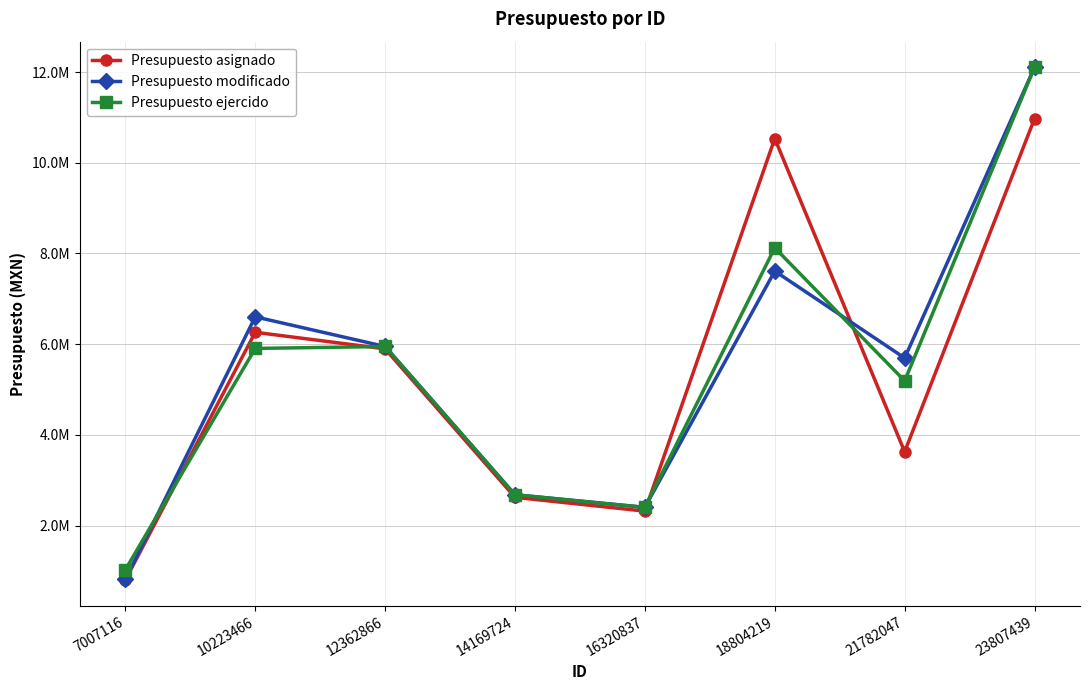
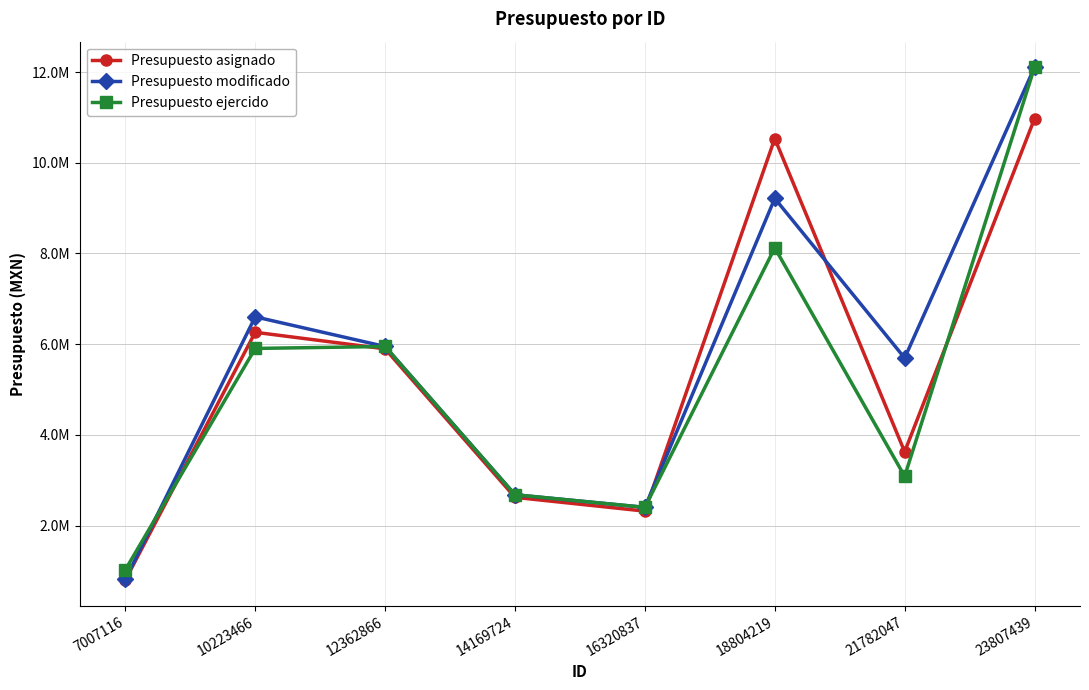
  {
    "Presupuesto asignado": {
      "10223466": 6300000,
      "16320837": 2300000,
      "18804219": 10500000,
      "21782047": 3600000,
      "23807439": 11000000
    },
    "Presupuesto modificado": {
      "10223466": 6600000,
-     "18804219": 7600000,
+     "18804219": 9200000,
      "21782047": 5700000
    },
    "Presupuesto ejercido": {
      "7007116": 1000000,
      "10223466": 5900000,
      "18804219": 8100000,
-     "21782047": 5200000
+     "21782047": 3100000
    }
  }
